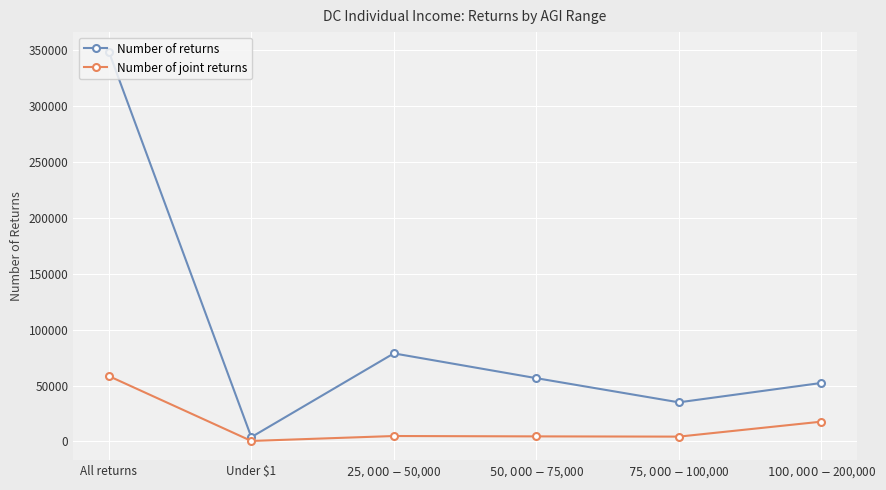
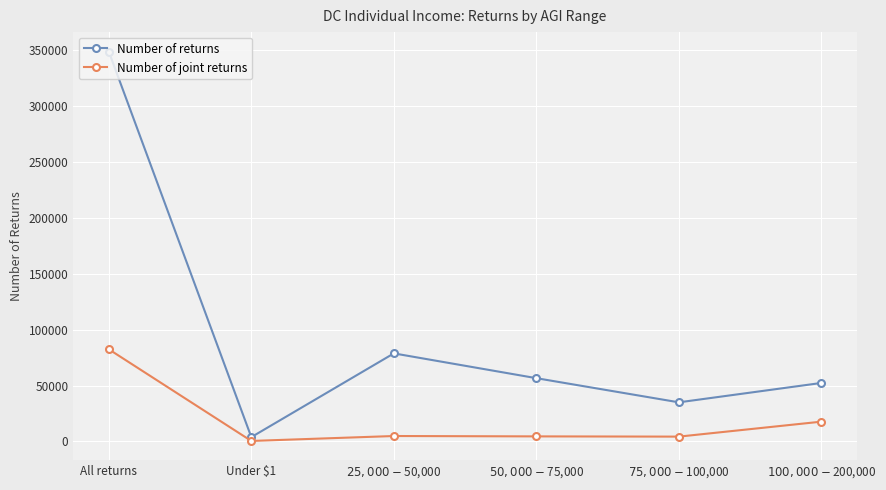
  {
    "Number of returns": {
      "Under $1": 4000
    },
    "Number of joint returns": {
-     "All returns": 58000,
+     "All returns": 82000,
      "Under $1": 0
    }
  }
